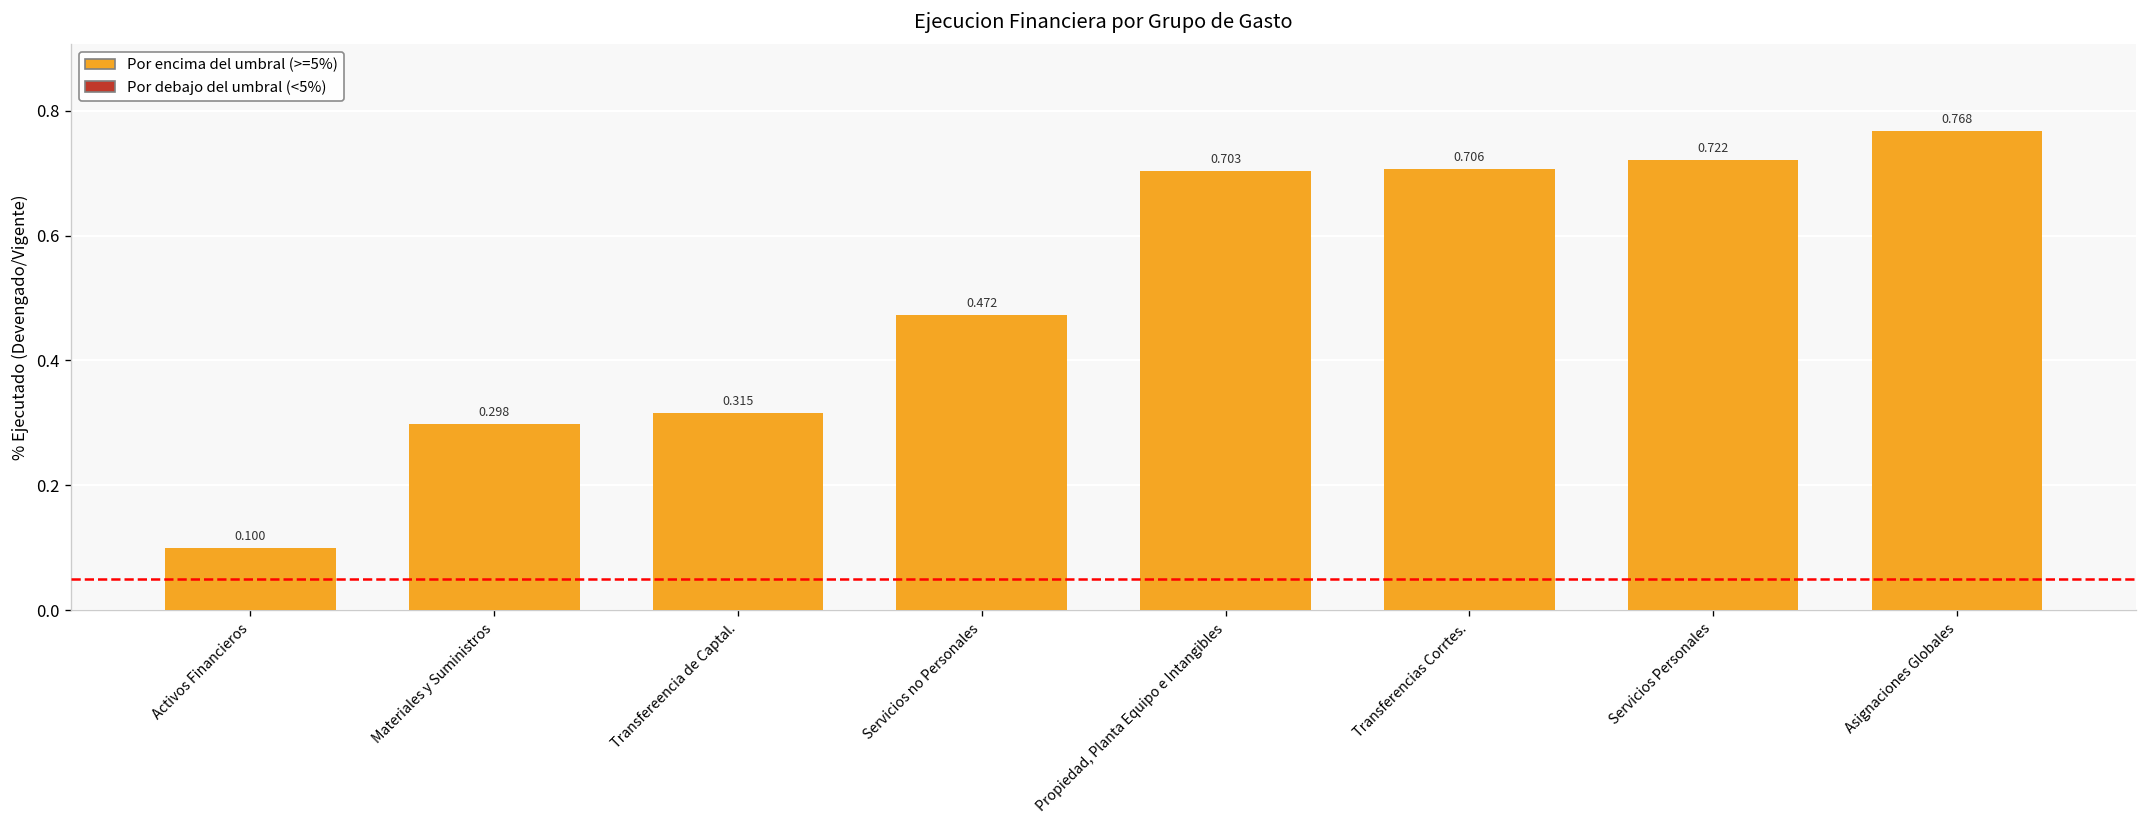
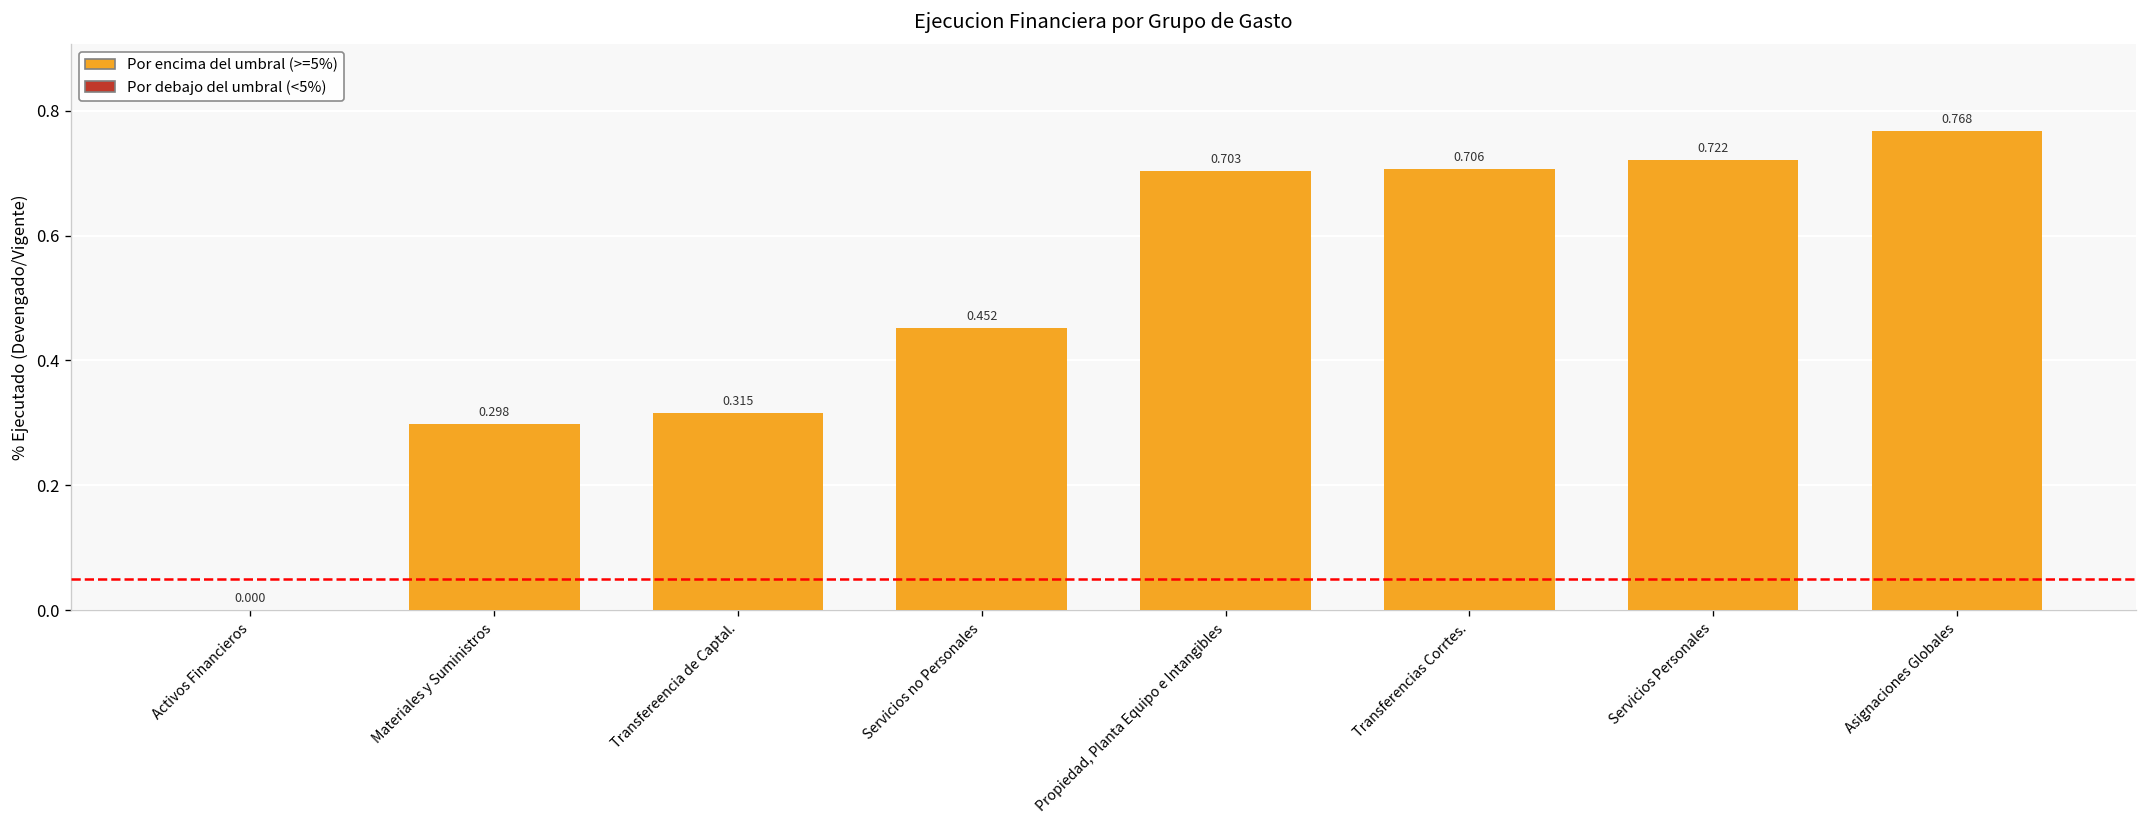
  {
-   "Activos Financieros": 0.100,
+   "Activos Financieros": 0.000,
    "Materiales y Suministros": 0.298,
    "Transfereencia de Captal.": 0.315,
-   "Servicios no Personales": 0.472,
+   "Servicios no Personales": 0.452,
    "Propiedad, Planta Equipo e Intangibles": 0.703,
    "Transferencias Corrtes.": 0.706,
    "Servicios Personales": 0.722,
    "Asignaciones Globales": 0.768
  }
